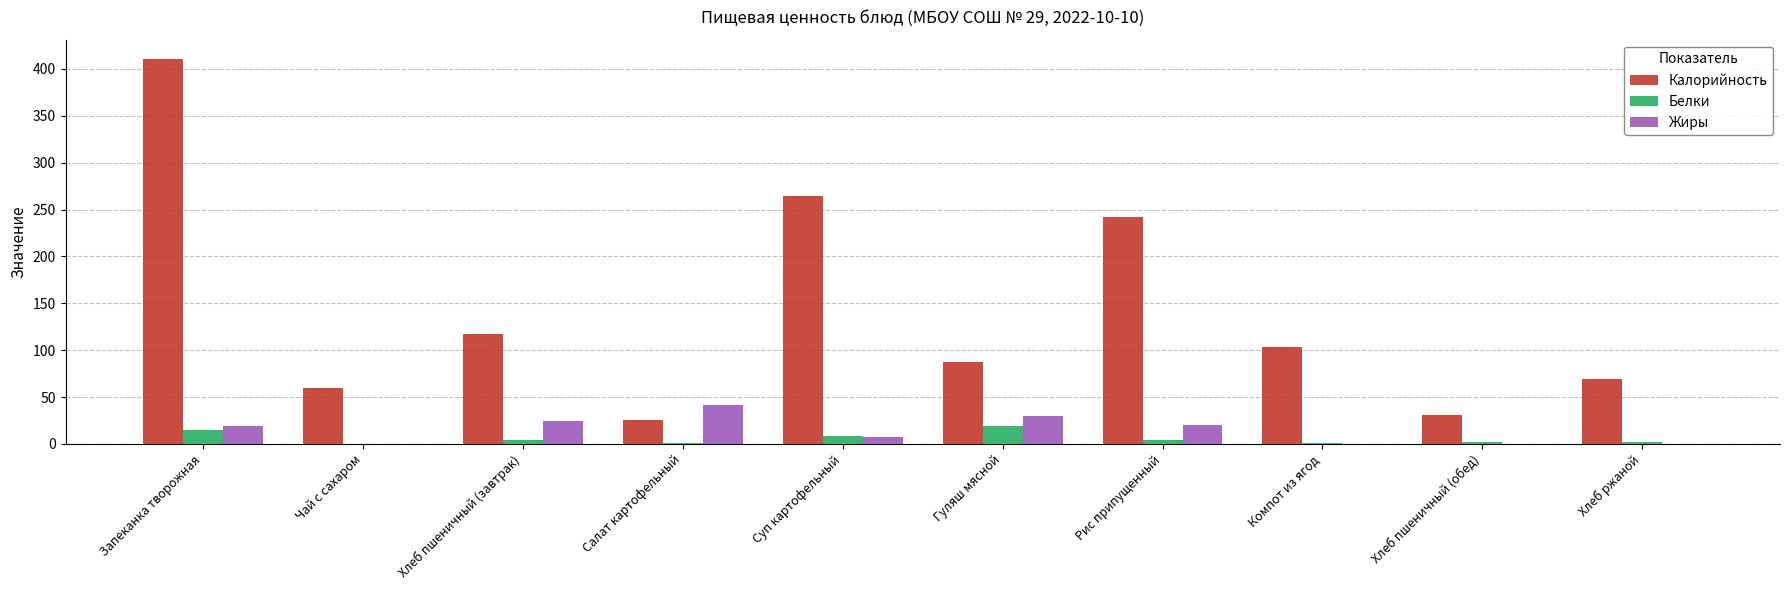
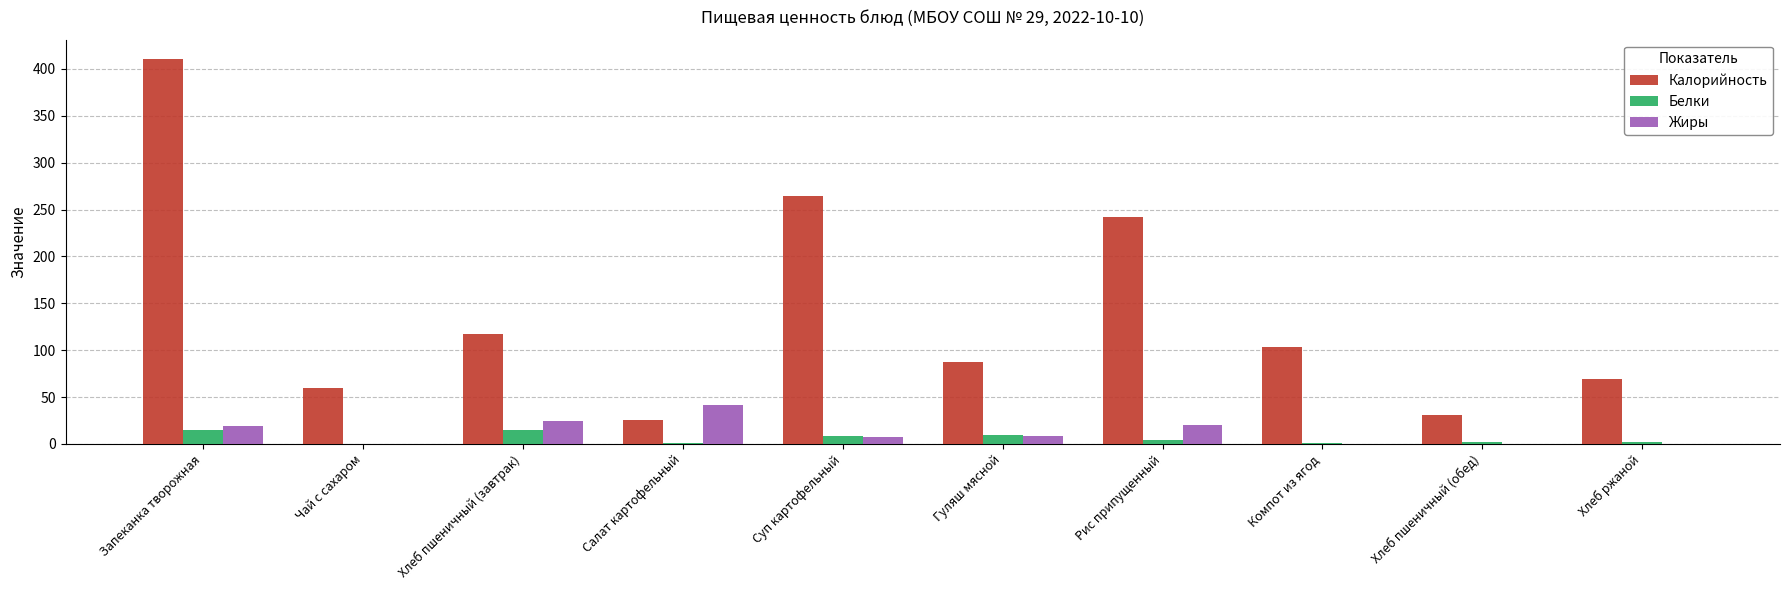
  {
    "Калорийность": {
      "Запеканка творожная": 410,
      "Чай с сахаром": 60,
      "Хлеб пшеничный (завтрак)": 120,
      "Салат картофельный": 30,
      "Суп картофельный": 260,
      "Гуляш мясной": 90,
      "Рис припущенный": 240,
      "Компот из ягод": 100,
      "Хлеб пшеничный (обед)": 30,
      "Хлеб ржаной": 70
    },
    "Белки": {
      "Запеканка творожная": 20,
-     "Хлеб пшеничный (завтрак)": 0,
+     "Хлеб пшеничный (завтрак)": 10,
      "Суп картофельный": 10,
-     "Гуляш мясной": 20,
+     "Гуляш мясной": 10,
      "Рис припущенный": 0
    },
    "Жиры": {
      "Запеканка творожная": 20,
      "Хлеб пшеничный (завтрак)": 20,
      "Салат картофельный": 40,
      "Суп картофельный": 10,
-     "Гуляш мясной": 30,
+     "Гуляш мясной": 10,
      "Рис припущенный": 20
    }
  }
